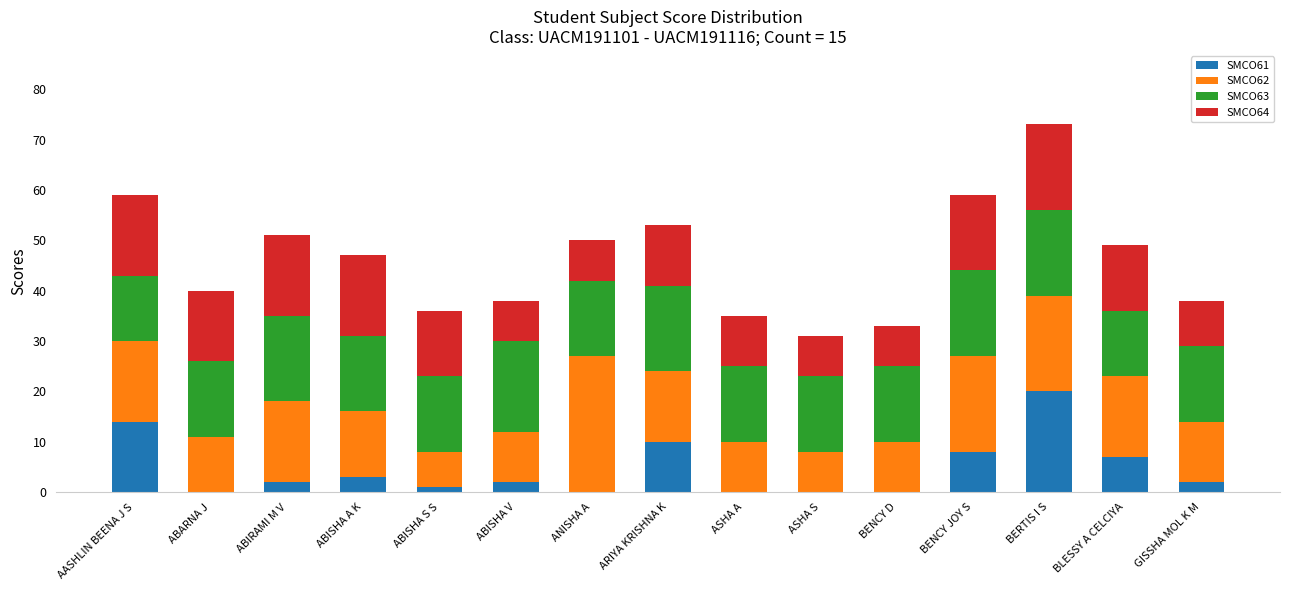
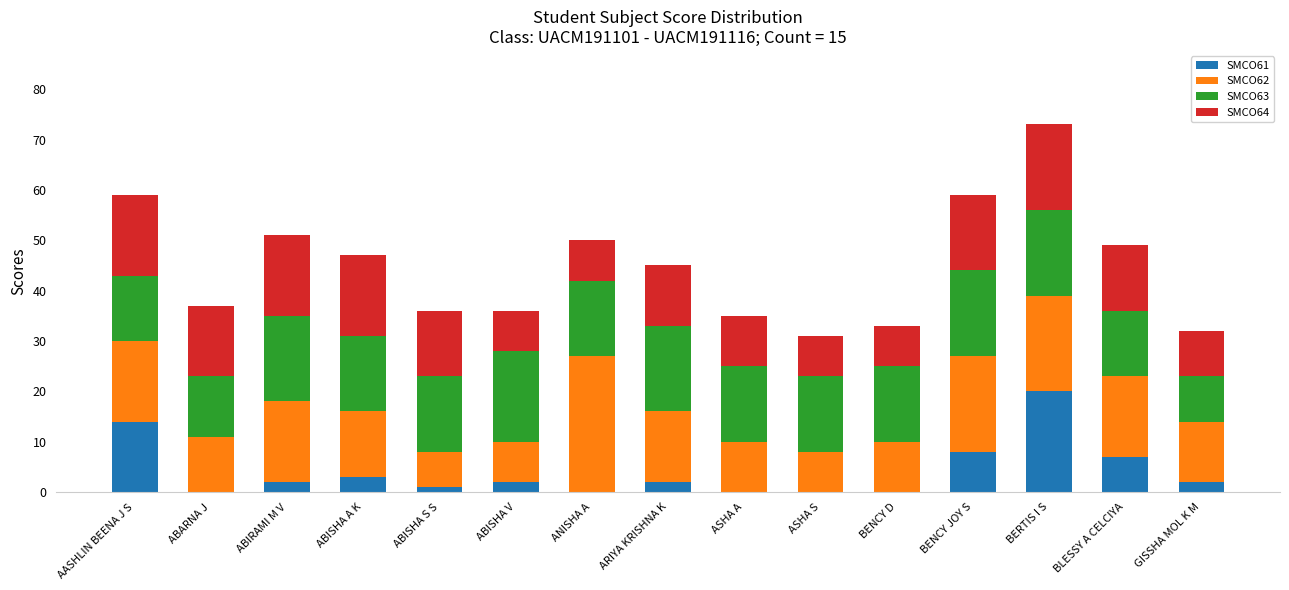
  {
    "SMCO61": {
      "AASHLIN BEENA J S": 14,
      "ABARNA J": 0,
      "ABIRAMI M V": 2,
      "ABISHA A K": 3,
      "ABISHA S S": 1,
      "ABISHA V": 2,
      "ANISHA A": 0,
-     "ARIYA KRISHNA K": 10,
+     "ARIYA KRISHNA K": 2,
      "ASHA A": 0,
      "ASHA S": 0,
      "BENCY D": 0,
      "BENCY JOY S": 8,
      "BERTIS I S": 20,
      "BLESSY A CELCIYA": 7,
      "GISSHA MOL K M": 2
    },
    "SMCO62": {
      "AASHLIN BEENA J S": 16,
      "ABARNA J": 11,
      "ABIRAMI M V": 16,
      "ABISHA A K": 13,
      "ABISHA S S": 7,
-     "ABISHA V": 10,
+     "ABISHA V": 8,
      "ANISHA A": 27,
      "ARIYA KRISHNA K": 14,
      "ASHA A": 10,
      "ASHA S": 8,
      "BENCY D": 10,
      "BENCY JOY S": 19,
      "BERTIS I S": 19,
      "BLESSY A CELCIYA": 16,
      "GISSHA MOL K M": 12
    },
    "SMCO63": {
      "AASHLIN BEENA J S": 13,
-     "ABARNA J": 15,
+     "ABARNA J": 12,
      "ABIRAMI M V": 17,
      "ABISHA A K": 15,
      "ABISHA S S": 15,
      "ABISHA V": 18,
      "ANISHA A": 15,
      "ARIYA KRISHNA K": 17,
      "ASHA A": 15,
      "ASHA S": 15,
      "BENCY D": 15,
      "BENCY JOY S": 17,
      "BERTIS I S": 17,
      "BLESSY A CELCIYA": 13,
-     "GISSHA MOL K M": 15
+     "GISSHA MOL K M": 9
    },
    "SMCO64": {
      "AASHLIN BEENA J S": 16,
      "ABARNA J": 14,
      "ABIRAMI M V": 16,
      "ABISHA A K": 16,
      "ABISHA S S": 13,
      "ABISHA V": 8,
      "ANISHA A": 8,
      "ARIYA KRISHNA K": 12,
      "ASHA A": 10,
      "ASHA S": 8,
      "BENCY D": 8,
      "BENCY JOY S": 15,
      "BERTIS I S": 17,
      "BLESSY A CELCIYA": 13,
      "GISSHA MOL K M": 9
    }
  }
